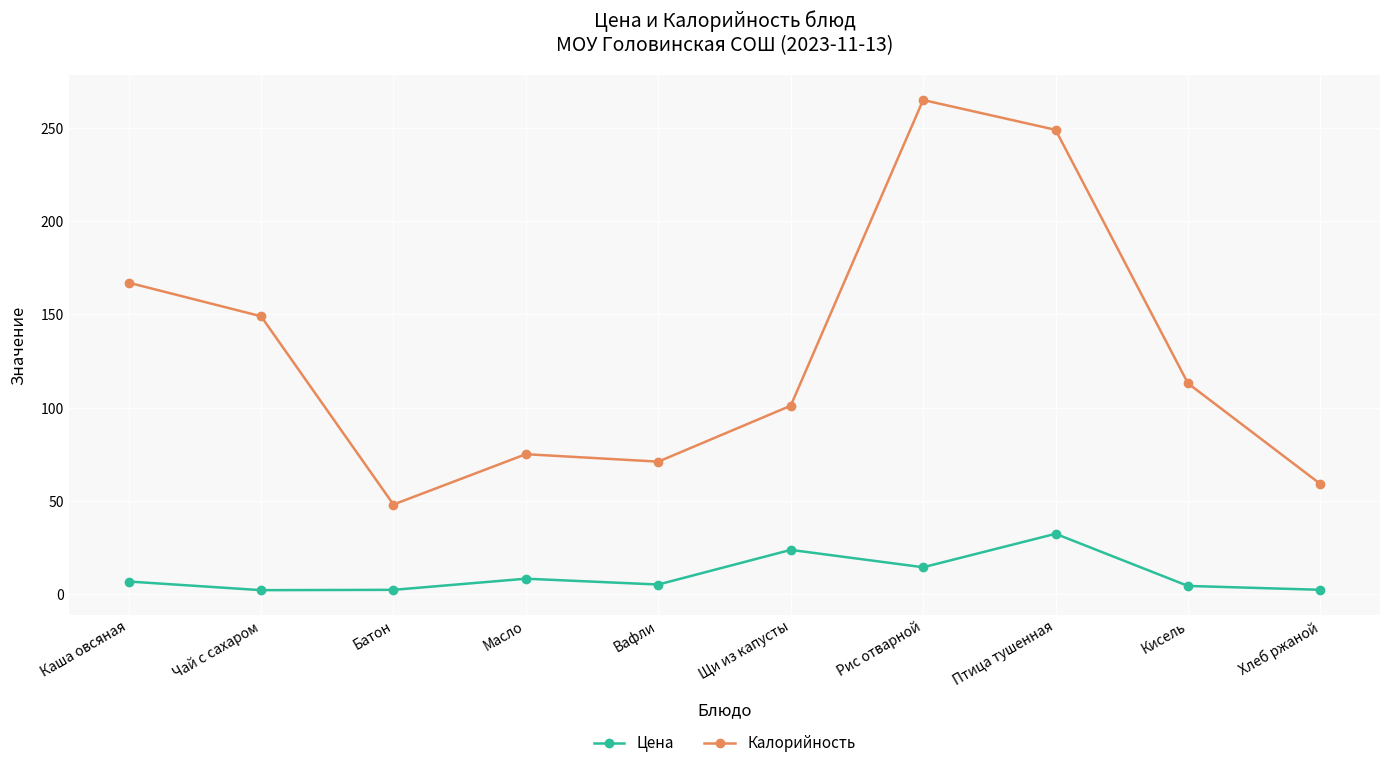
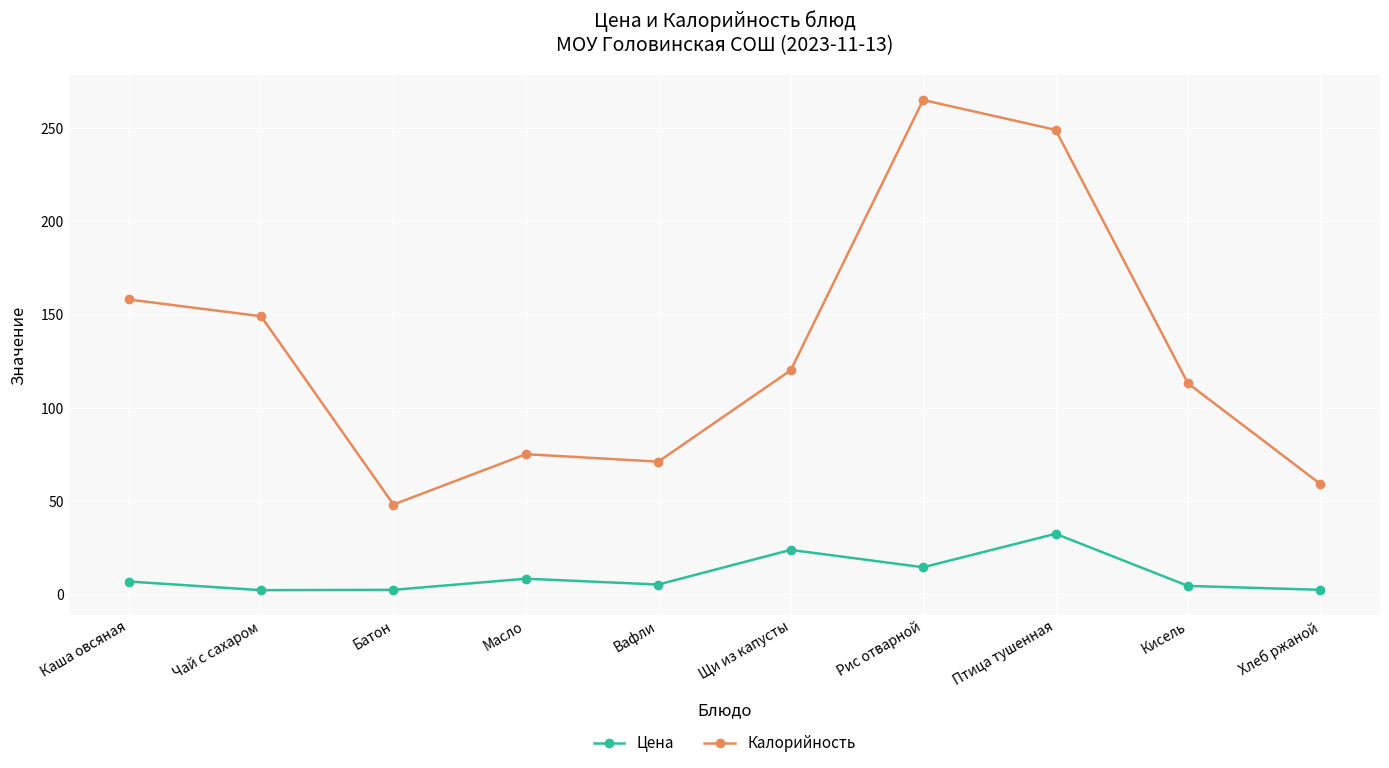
  {
    "Цена": {
      "Каша овсяная": 7,
      "Чай с сахаром": 2,
      "Батон": 2,
      "Масло": 8,
      "Вафли": 5,
      "Щи из капусты": 24,
      "Рис отварной": 14,
      "Птица тушенная": 32,
      "Кисель": 4,
      "Хлеб ржаной": 2
    },
    "Калорийность": {
-     "Каша овсяная": 167,
+     "Каша овсяная": 158,
      "Чай с сахаром": 149,
      "Батон": 48,
      "Масло": 75,
      "Вафли": 71,
-     "Щи из капусты": 101,
+     "Щи из капусты": 120,
      "Рис отварной": 265,
      "Птица тушенная": 249,
      "Кисель": 113,
      "Хлеб ржаной": 59
    }
  }
